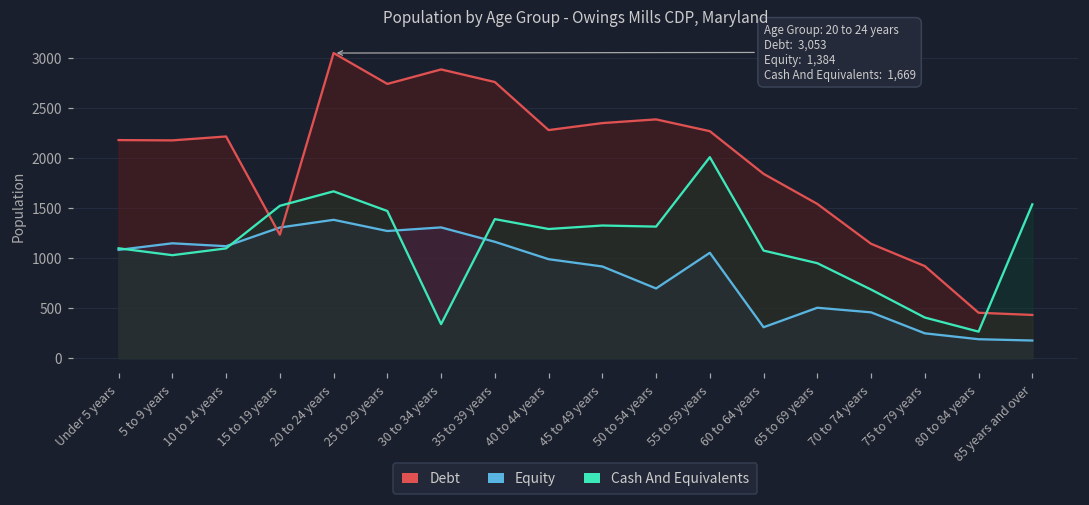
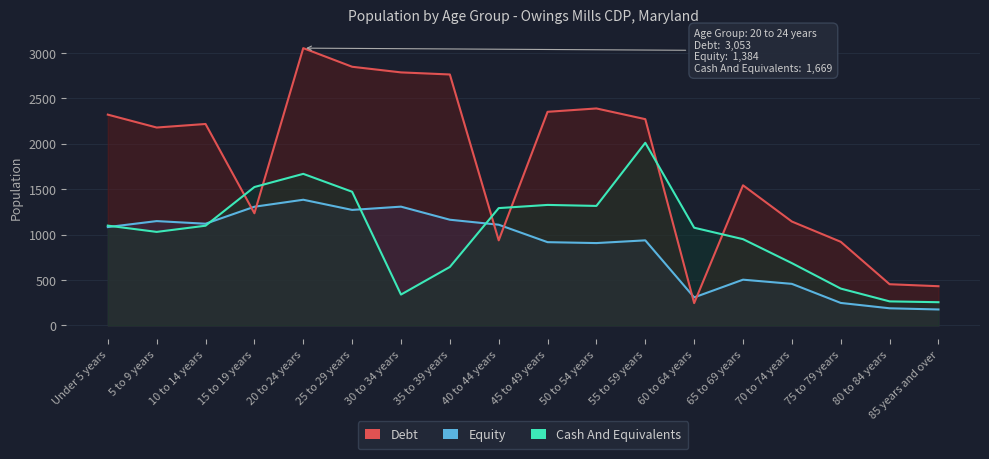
  {
    "Equity": {
      "5 to 9 years": 1100,
      "15 to 19 years": 1300,
      "20 to 24 years": 1400,
      "25 to 29 years": 1300,
      "30 to 34 years": 1300,
      "35 to 39 years": 1200,
-     "40 to 44 years": 1000,
+     "40 to 44 years": 1100,
      "45 to 49 years": 900,
-     "50 to 54 years": 700,
-     "55 to 59 years": 1100,
+     "50 to 54 years": 900,
+     "55 to 59 years": 900,
      "60 to 64 years": 300,
      "65 to 69 years": 500,
      "70 to 74 years": 500,
      "75 to 79 years": 200,
      "80 to 84 years": 200,
      "85 years and over": 200
    },
    "Debt": {
-     "Under 5 years": 2200,
+     "Under 5 years": 2300,
      "5 to 9 years": 2200,
      "10 to 14 years": 2200,
      "15 to 19 years": 1200,
      "20 to 24 years": 3100,
-     "25 to 29 years": 2700,
-     "30 to 34 years": 2900,
+     "25 to 29 years": 2800,
+     "30 to 34 years": 2800,
      "35 to 39 years": 2800,
-     "40 to 44 years": 2300,
+     "40 to 44 years": 900,
      "45 to 49 years": 2400,
      "50 to 54 years": 2400,
      "55 to 59 years": 2300,
-     "60 to 64 years": 1800,
+     "60 to 64 years": 200,
      "65 to 69 years": 1500,
      "70 to 74 years": 1100,
      "75 to 79 years": 900,
      "80 to 84 years": 500,
      "85 years and over": 400
    },
    "Cash And Equivalents": {
      "5 to 9 years": 1000,
      "15 to 19 years": 1500,
      "20 to 24 years": 1700,
      "25 to 29 years": 1500,
      "30 to 34 years": 300,
-     "35 to 39 years": 1400,
+     "35 to 39 years": 600,
      "40 to 44 years": 1300,
      "45 to 49 years": 1300,
      "50 to 54 years": 1300,
      "55 to 59 years": 2000,
      "60 to 64 years": 1100,
      "65 to 69 years": 1000,
      "70 to 74 years": 700,
      "75 to 79 years": 400,
      "80 to 84 years": 300,
-     "85 years and over": 1500
+     "85 years and over": 300
    }
  }
